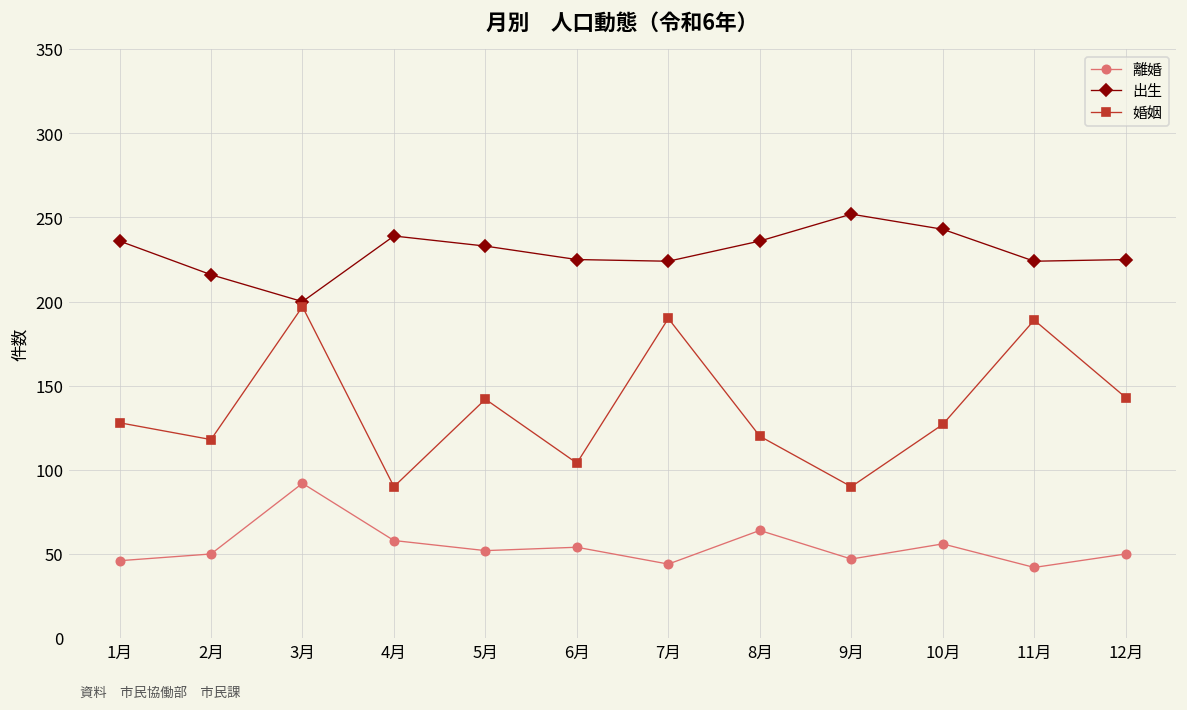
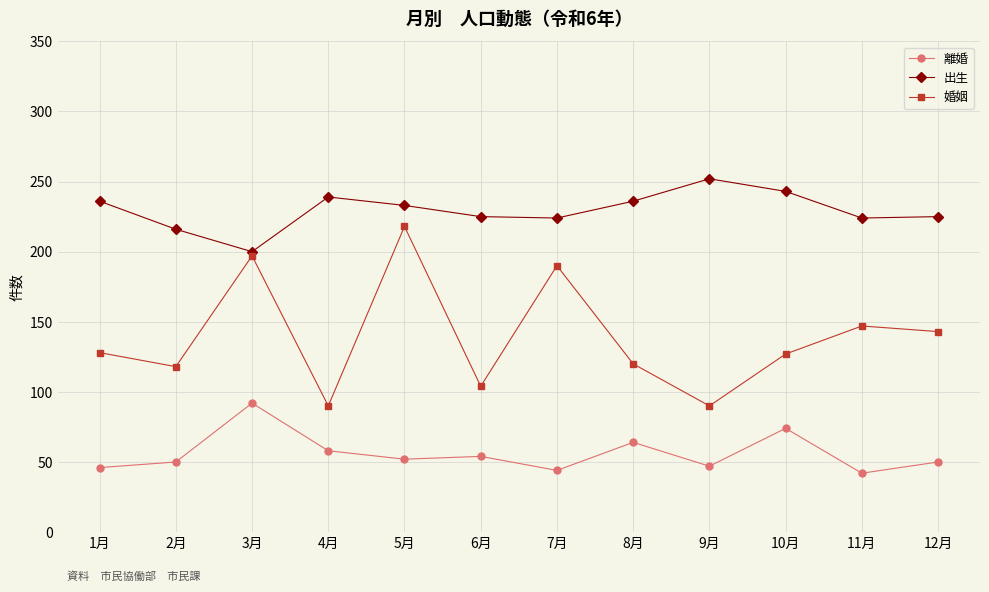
  {
    "離婚": {
      "1月": 46,
      "2月": 50,
      "3月": 92,
      "4月": 58,
      "5月": 52,
      "6月": 54,
      "7月": 44,
      "8月": 64,
      "9月": 47,
-     "10月": 56,
+     "10月": 74,
      "11月": 42,
      "12月": 50
    },
    "出生": {
      "1月": 236,
      "2月": 216,
      "3月": 200,
      "4月": 239,
      "5月": 233,
      "6月": 225,
      "7月": 224,
      "8月": 236,
      "9月": 252,
      "10月": 243,
      "11月": 224,
      "12月": 225
    },
    "婚姻": {
      "1月": 128,
      "2月": 118,
      "3月": 197,
      "4月": 90,
-     "5月": 142,
+     "5月": 218,
      "6月": 104,
      "7月": 190,
      "8月": 120,
      "9月": 90,
      "10月": 127,
-     "11月": 189,
+     "11月": 147,
      "12月": 143
    }
  }
